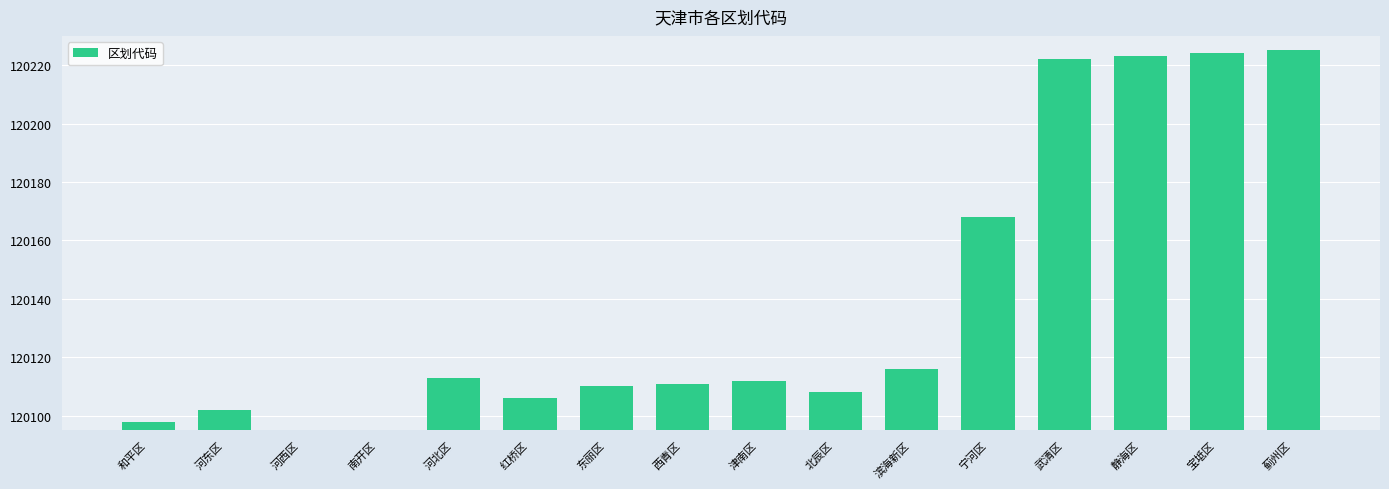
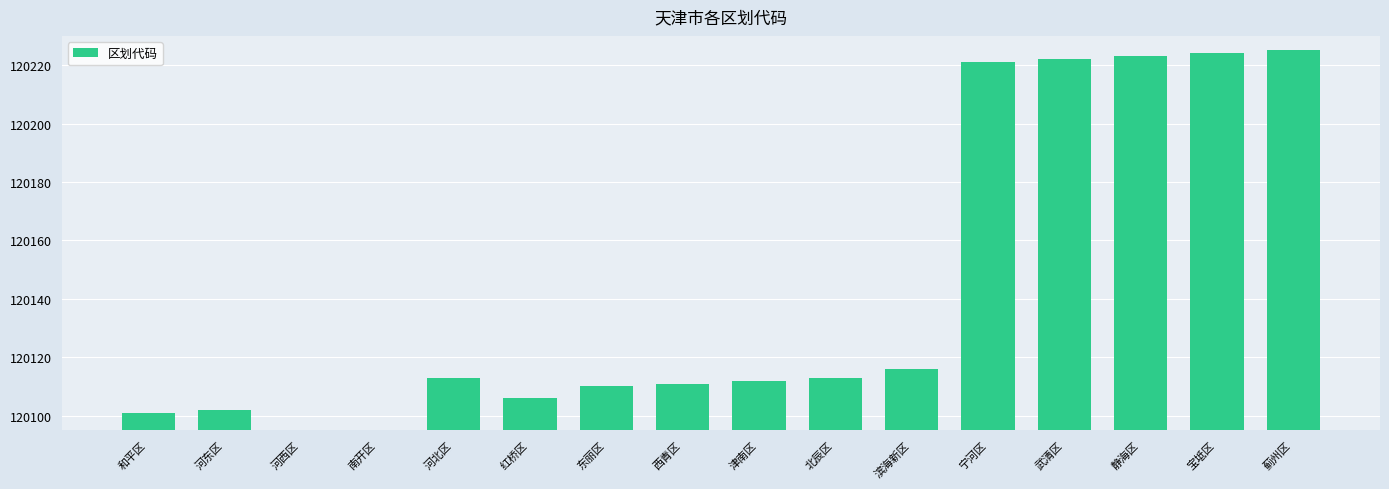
  {
-   "和平区": 120098,
+   "和平区": 120101,
    "河东区": 120102,
    "河北区": 120113,
    "红桥区": 120106,
    "东丽区": 120110,
    "西青区": 120111,
    "津南区": 120112,
-   "北辰区": 120108,
+   "北辰区": 120113,
    "滨海新区": 120116,
-   "宁河区": 120168,
+   "宁河区": 120221,
    "武清区": 120222,
    "静海区": 120223,
    "宝坻区": 120224,
    "蓟州区": 120225
  }
